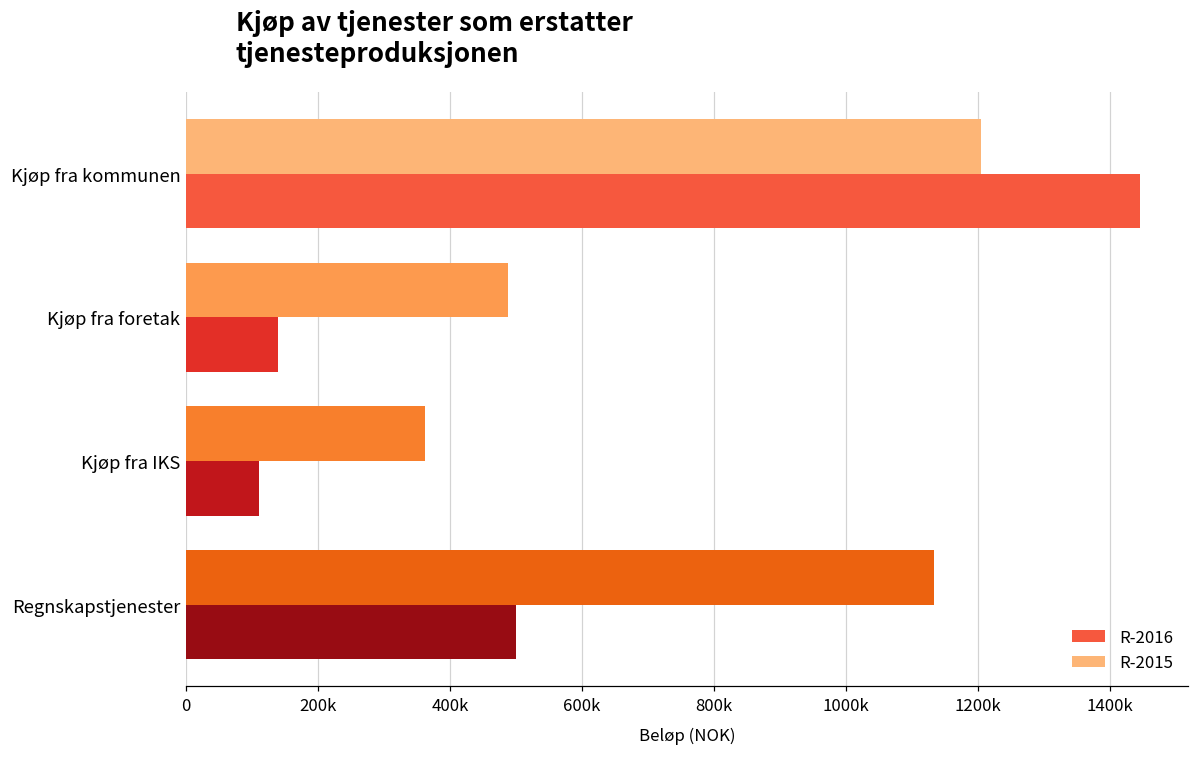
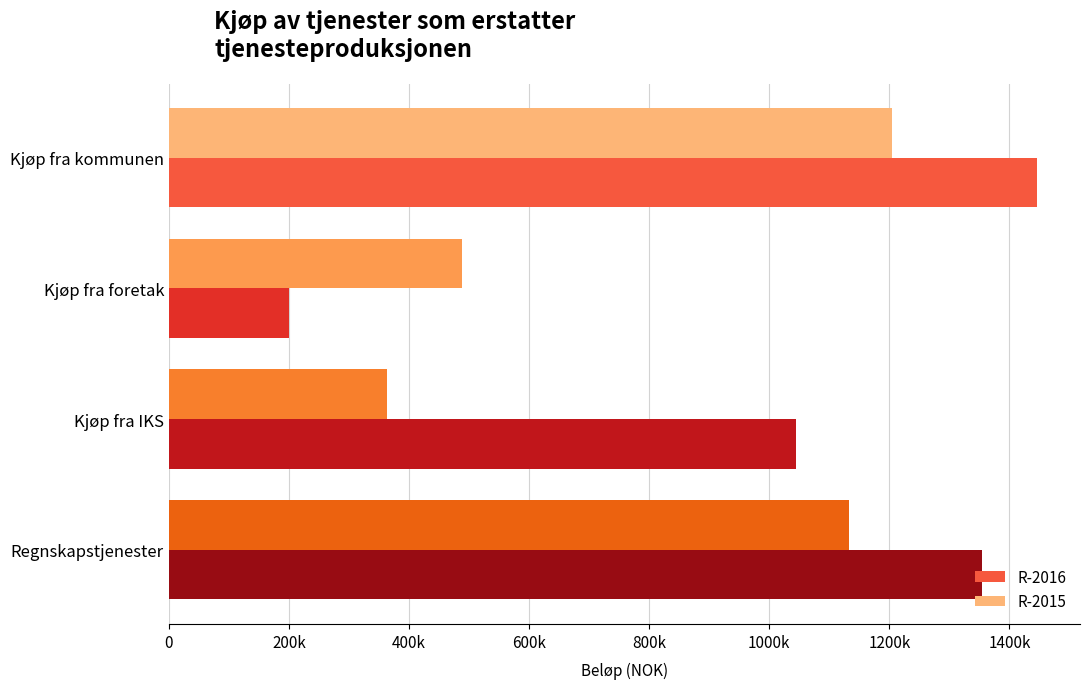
  {
    "R-2016": {
      "Kjøp fra kommunen": 1450000,
-     "Kjøp fra foretak": 140000,
-     "Kjøp fra IKS": 110000,
-     "Regnskapstjenester": 500000
+     "Kjøp fra foretak": 200000,
+     "Kjøp fra IKS": 1040000,
+     "Regnskapstjenester": 1350000
    },
    "R-2015": {
      "Kjøp fra kommunen": 1200000,
      "Kjøp fra foretak": 490000,
      "Kjøp fra IKS": 360000,
      "Regnskapstjenester": 1130000
    }
  }
